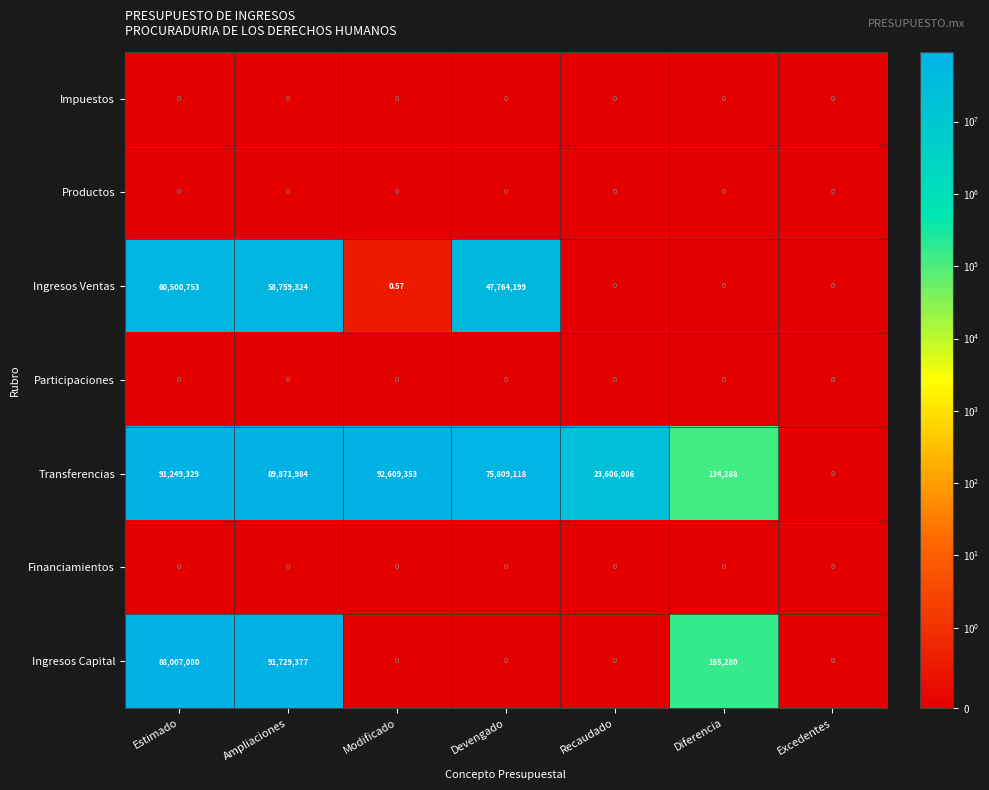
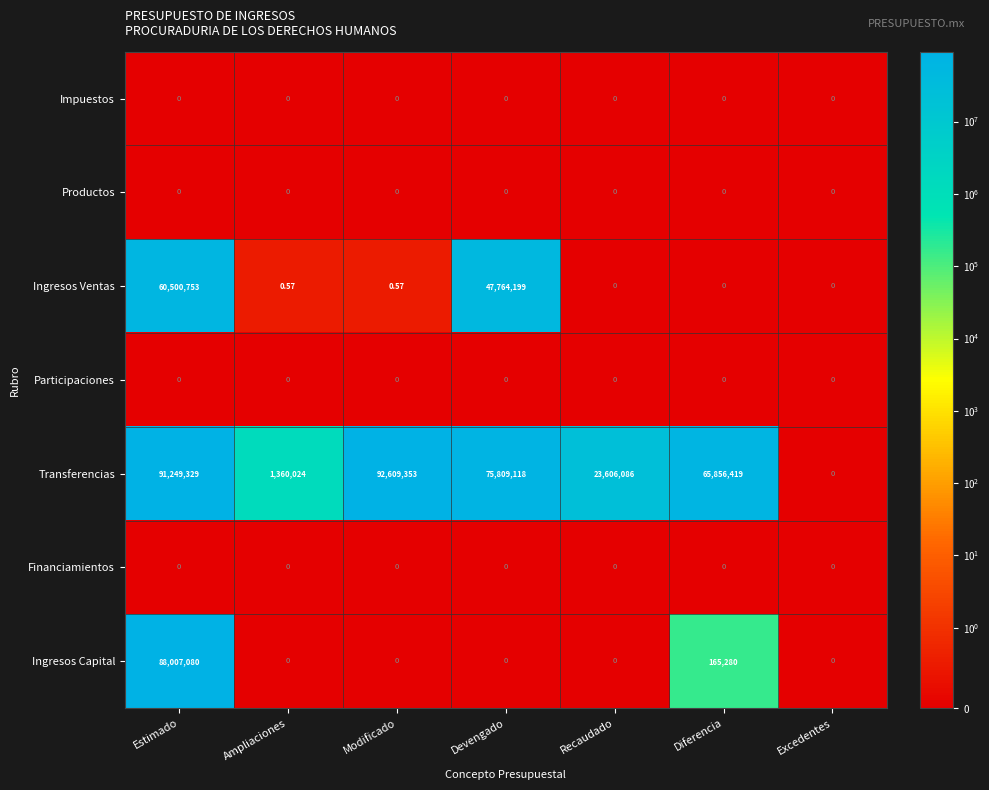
  {
    "Impuestos": {
      "Estimado": "0",
      "Ampliaciones": "0",
      "Modificado": "0",
      "Devengado": "0",
      "Recaudado": "0",
      "Diferencia": "0",
      "Excedentes": "0"
    },
    "Productos": {
      "Estimado": "0",
      "Ampliaciones": "0",
      "Modificado": "0",
      "Devengado": "0",
      "Recaudado": "0",
      "Diferencia": "0",
      "Excedentes": "0"
    },
    "Ingresos Ventas": {
      "Estimado": "60,500,753",
-     "Ampliaciones": "58,759,324",
+     "Ampliaciones": "0.57",
      "Modificado": "0.57",
      "Devengado": "47,764,199",
      "Recaudado": "0",
      "Diferencia": "0",
      "Excedentes": "0"
    },
    "Participaciones": {
      "Estimado": "0",
      "Ampliaciones": "0",
      "Modificado": "0",
      "Devengado": "0",
      "Recaudado": "0",
      "Diferencia": "0",
      "Excedentes": "0"
    },
    "Transferencias": {
      "Estimado": "91,249,329",
-     "Ampliaciones": "89,871,984",
+     "Ampliaciones": "1,360,024",
      "Modificado": "92,609,353",
      "Devengado": "75,809,118",
      "Recaudado": "23,606,086",
-     "Diferencia": "124,288",
+     "Diferencia": "65,856,419",
      "Excedentes": "0"
    },
    "Financiamientos": {
      "Estimado": "0",
      "Ampliaciones": "0",
      "Modificado": "0",
      "Devengado": "0",
      "Recaudado": "0",
      "Diferencia": "0",
      "Excedentes": "0"
    },
    "Ingresos Capital": {
      "Estimado": "88,007,080",
-     "Ampliaciones": "91,729,377",
+     "Ampliaciones": "0",
      "Modificado": "0",
      "Devengado": "0",
      "Recaudado": "0",
      "Diferencia": "165,280",
      "Excedentes": "0"
    }
  }
